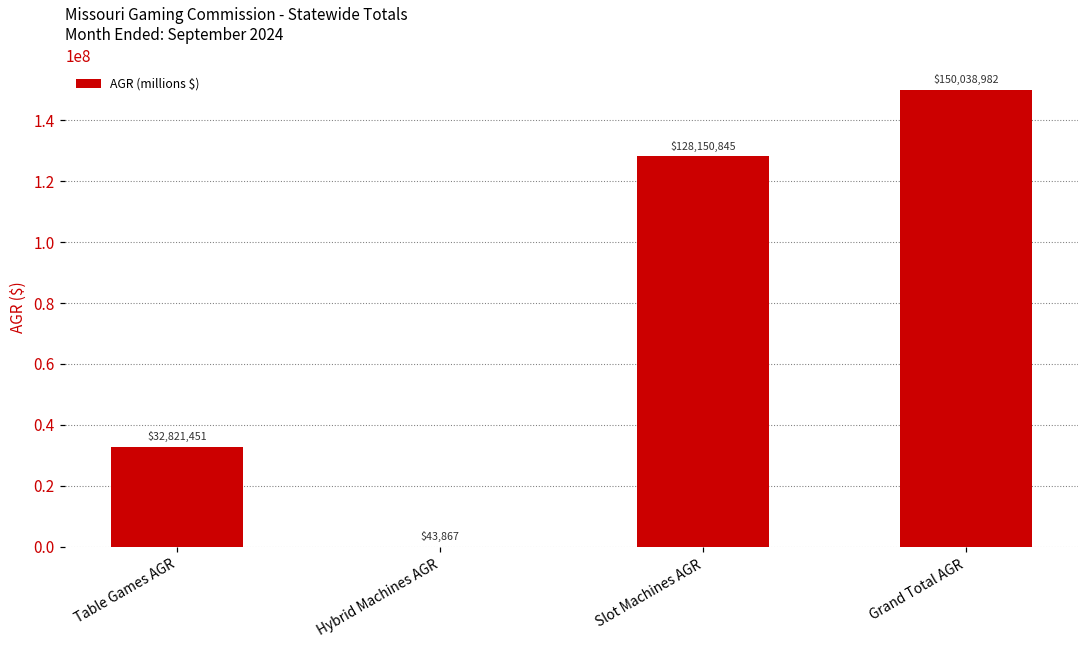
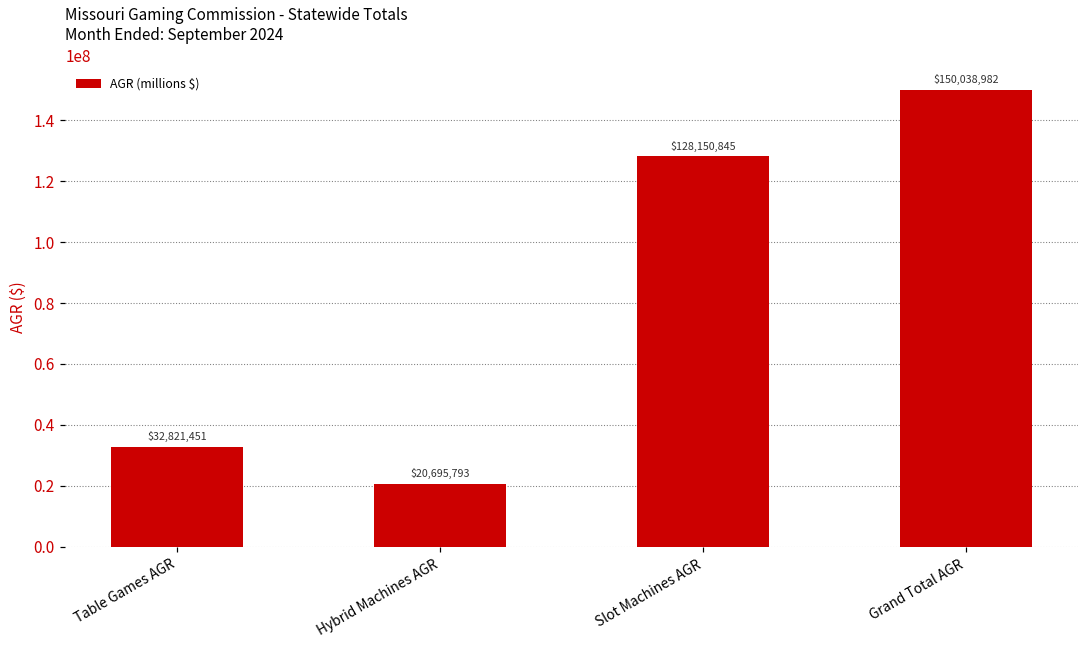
  {
    "Table Games AGR": "$32,821,451",
-   "Hybrid Machines AGR": "$43,867",
+   "Hybrid Machines AGR": "$20,695,793",
    "Slot Machines AGR": "$128,150,845",
    "Grand Total AGR": "$150,038,982"
  }
